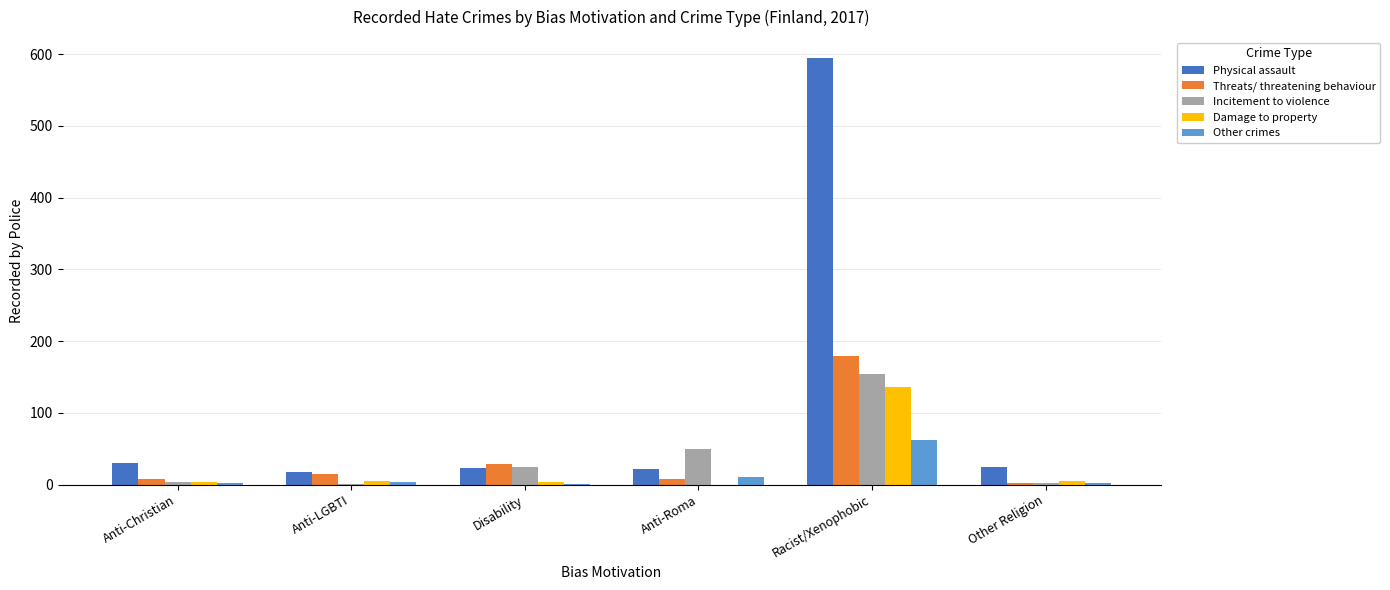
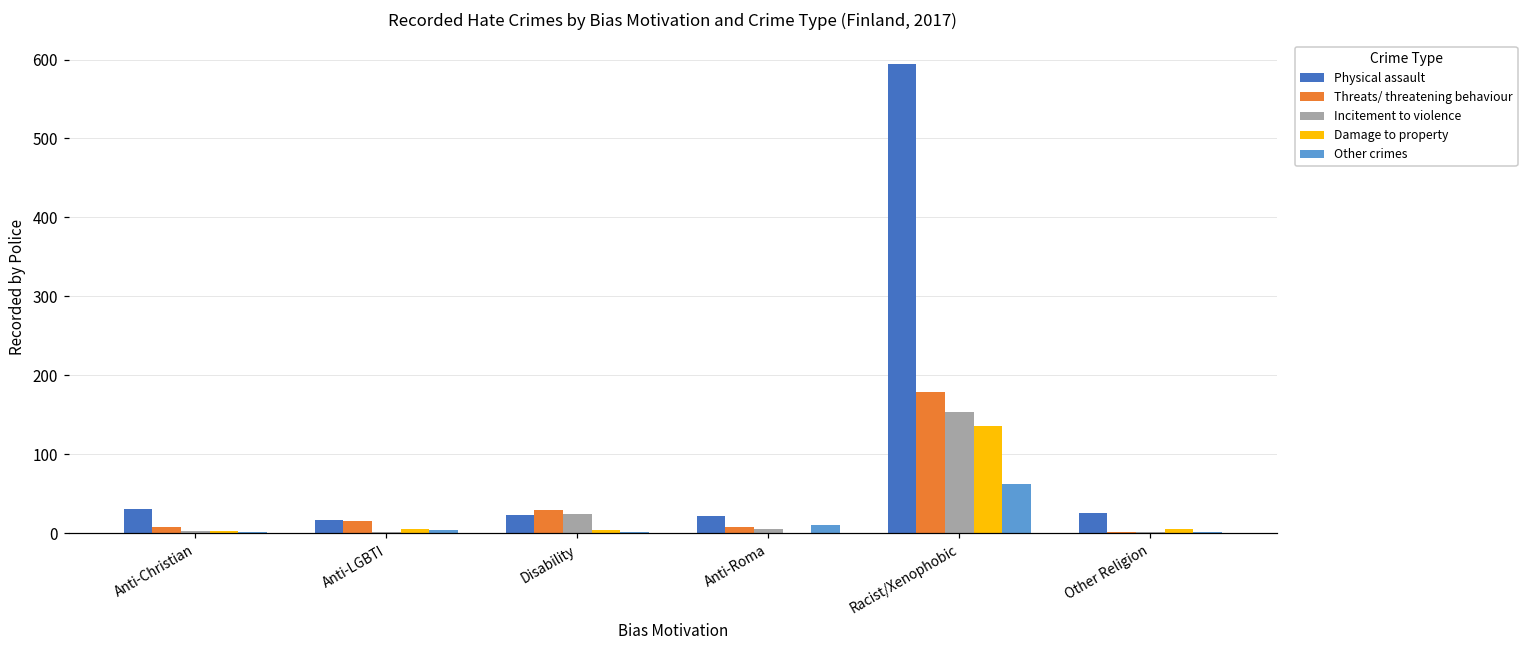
  {
    "Threats/ threatening behaviour": {
      "Anti-Christian": 10,
      "Anti-LGBTI": 20,
      "Disability": 30,
      "Anti-Roma": 10,
      "Racist/Xenophobic": 180
    },
    "Incitement to violence": {
      "Disability": 20,
-     "Anti-Roma": 50,
+     "Anti-Roma": 10,
      "Racist/Xenophobic": 150
    },
    "Damage to property": {
      "Anti-LGBTI": 10,
      "Disability": 0,
      "Anti-Roma": 0,
      "Racist/Xenophobic": 140,
      "Other Religion": 10
    }
  }
